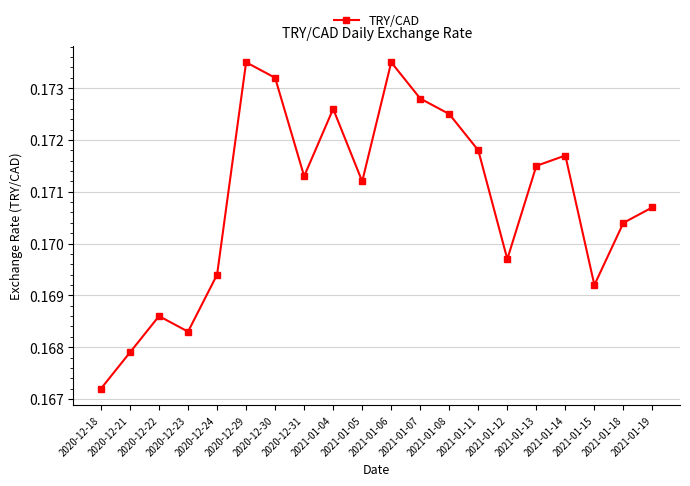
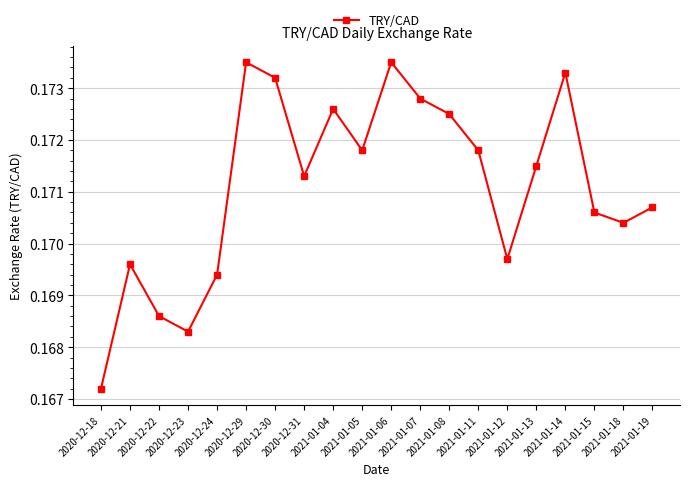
  {
    "2020-12-18": 0.1672,
-   "2020-12-21": 0.1679,
+   "2020-12-21": 0.1696,
    "2020-12-22": 0.1686,
    "2020-12-23": 0.1683,
    "2020-12-24": 0.1694,
    "2020-12-29": 0.1735,
    "2020-12-30": 0.1732,
    "2020-12-31": 0.1713,
    "2021-01-04": 0.1726,
-   "2021-01-05": 0.1712,
+   "2021-01-05": 0.1718,
    "2021-01-06": 0.1735,
    "2021-01-07": 0.1728,
    "2021-01-08": 0.1725,
    "2021-01-11": 0.1718,
    "2021-01-12": 0.1697,
    "2021-01-13": 0.1715,
-   "2021-01-14": 0.1717,
-   "2021-01-15": 0.1692,
+   "2021-01-14": 0.1733,
+   "2021-01-15": 0.1706,
    "2021-01-18": 0.1704,
    "2021-01-19": 0.1707
  }
